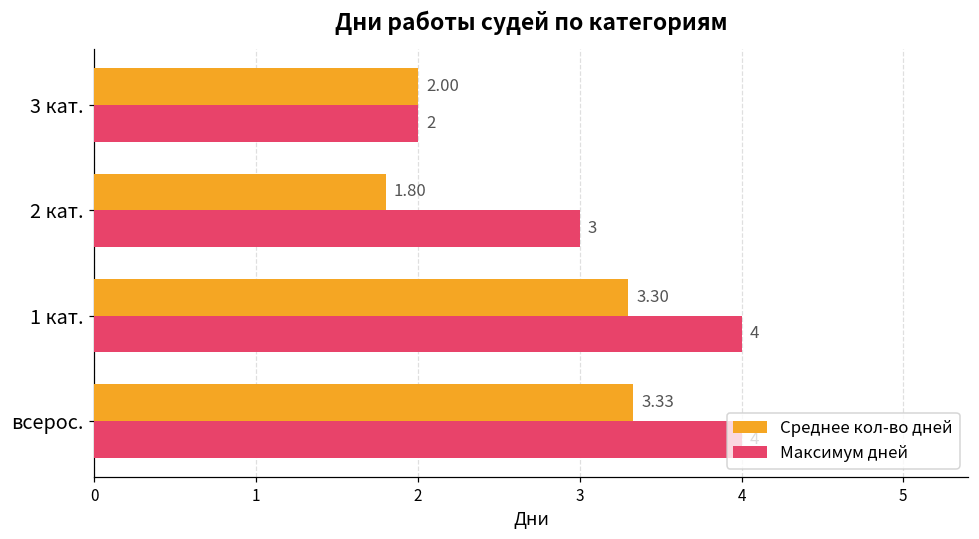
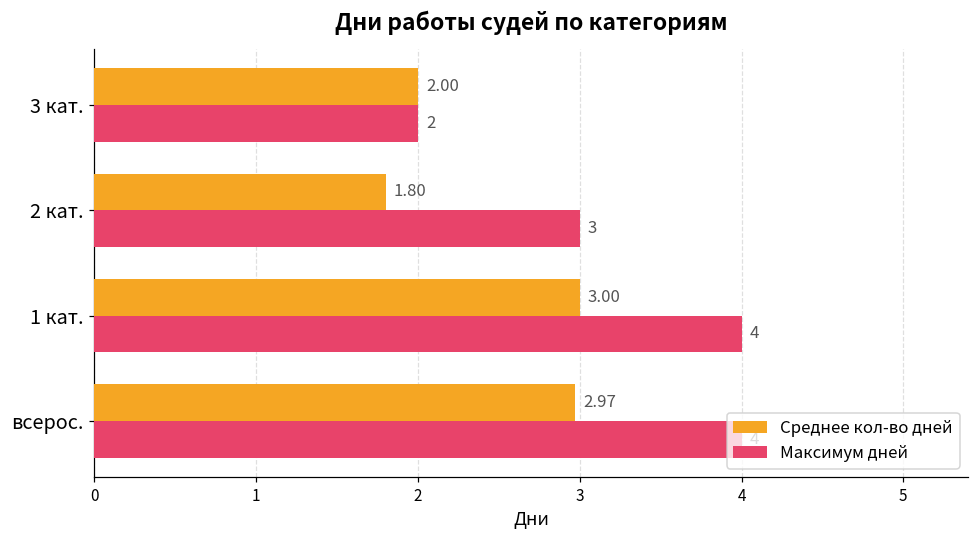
  {
    "Среднее кол-во дней": {
      "3 кат.": 2.00,
      "2 кат.": 1.80,
-     "1 кат.": 3.30,
-     "всерос.": 3.33
+     "1 кат.": 3.00,
+     "всерос.": 2.97
    },
    "Максимум дней": {
      "3 кат.": 2,
      "2 кат.": 3,
      "1 кат.": 4
    }
  }
